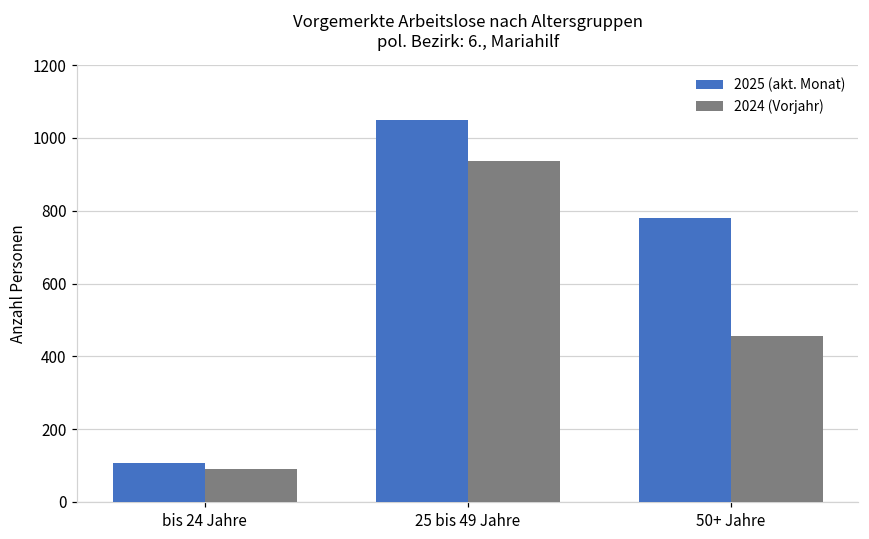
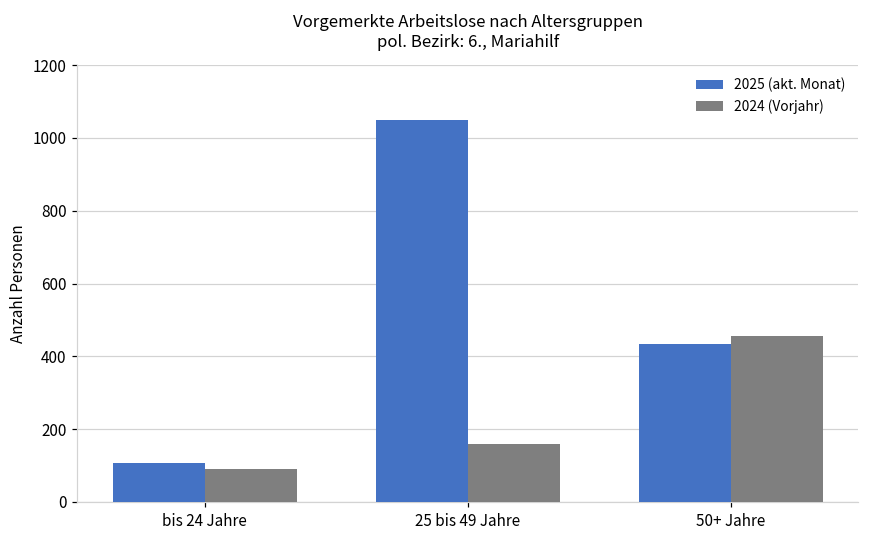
  {
    "2025 (akt. Monat)": {
      "bis 24 Jahre": 110,
      "25 bis 49 Jahre": 1050,
-     "50+ Jahre": 780
+     "50+ Jahre": 430
    },
    "2024 (Vorjahr)": {
      "bis 24 Jahre": 90,
-     "25 bis 49 Jahre": 940,
+     "25 bis 49 Jahre": 160,
      "50+ Jahre": 460
    }
  }
